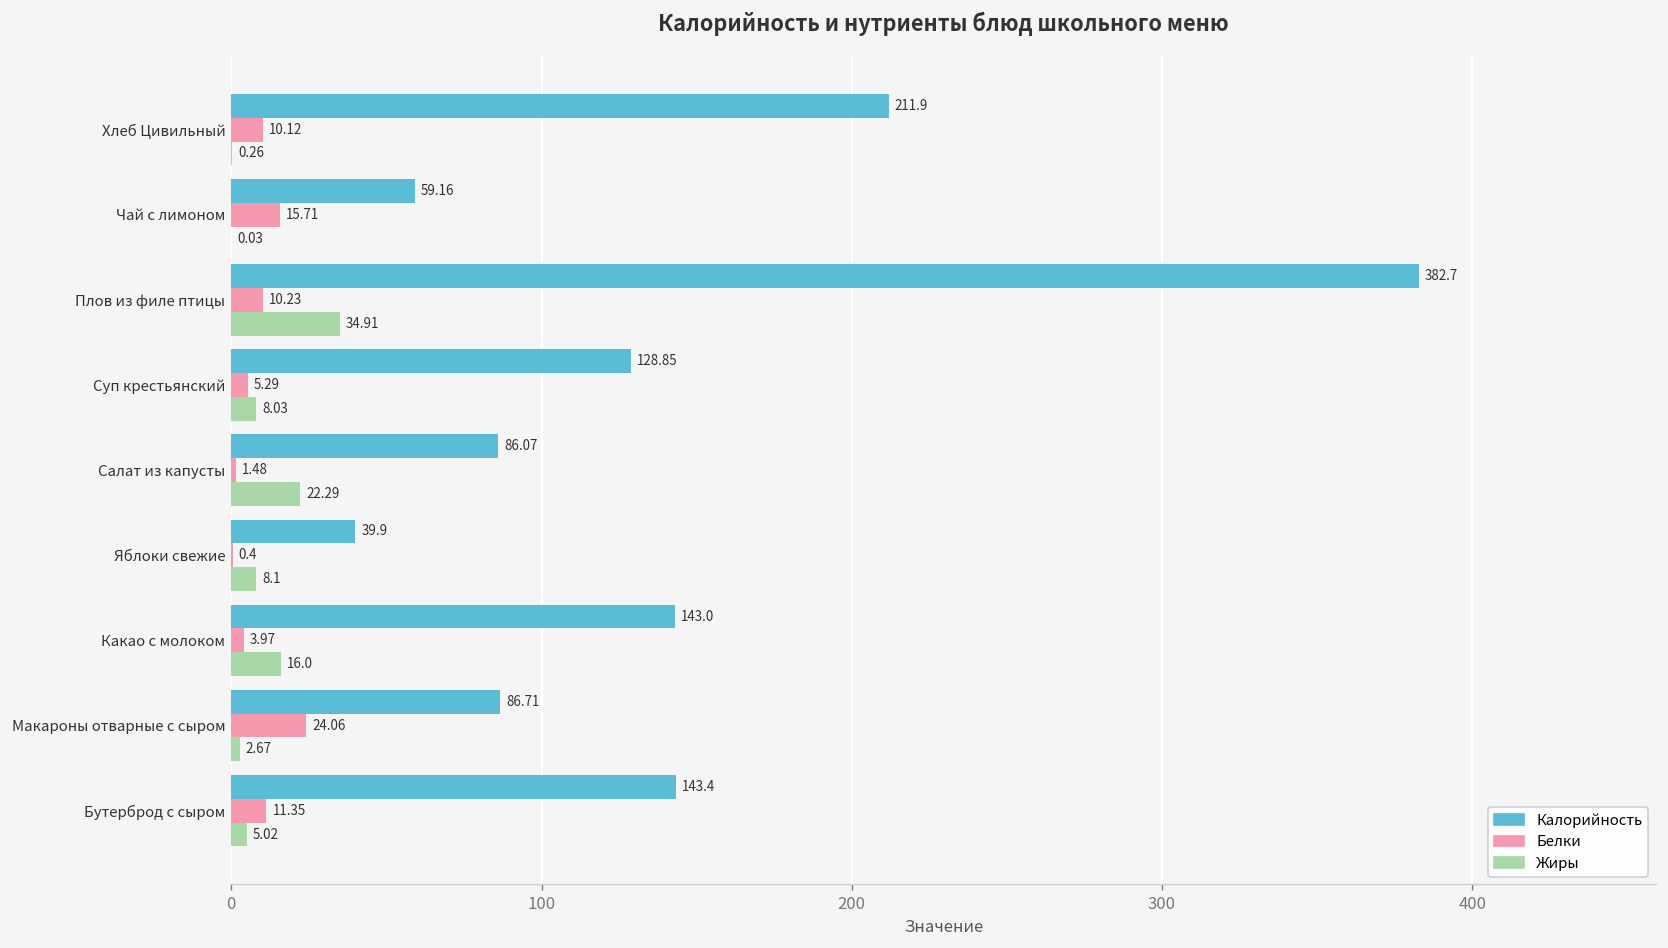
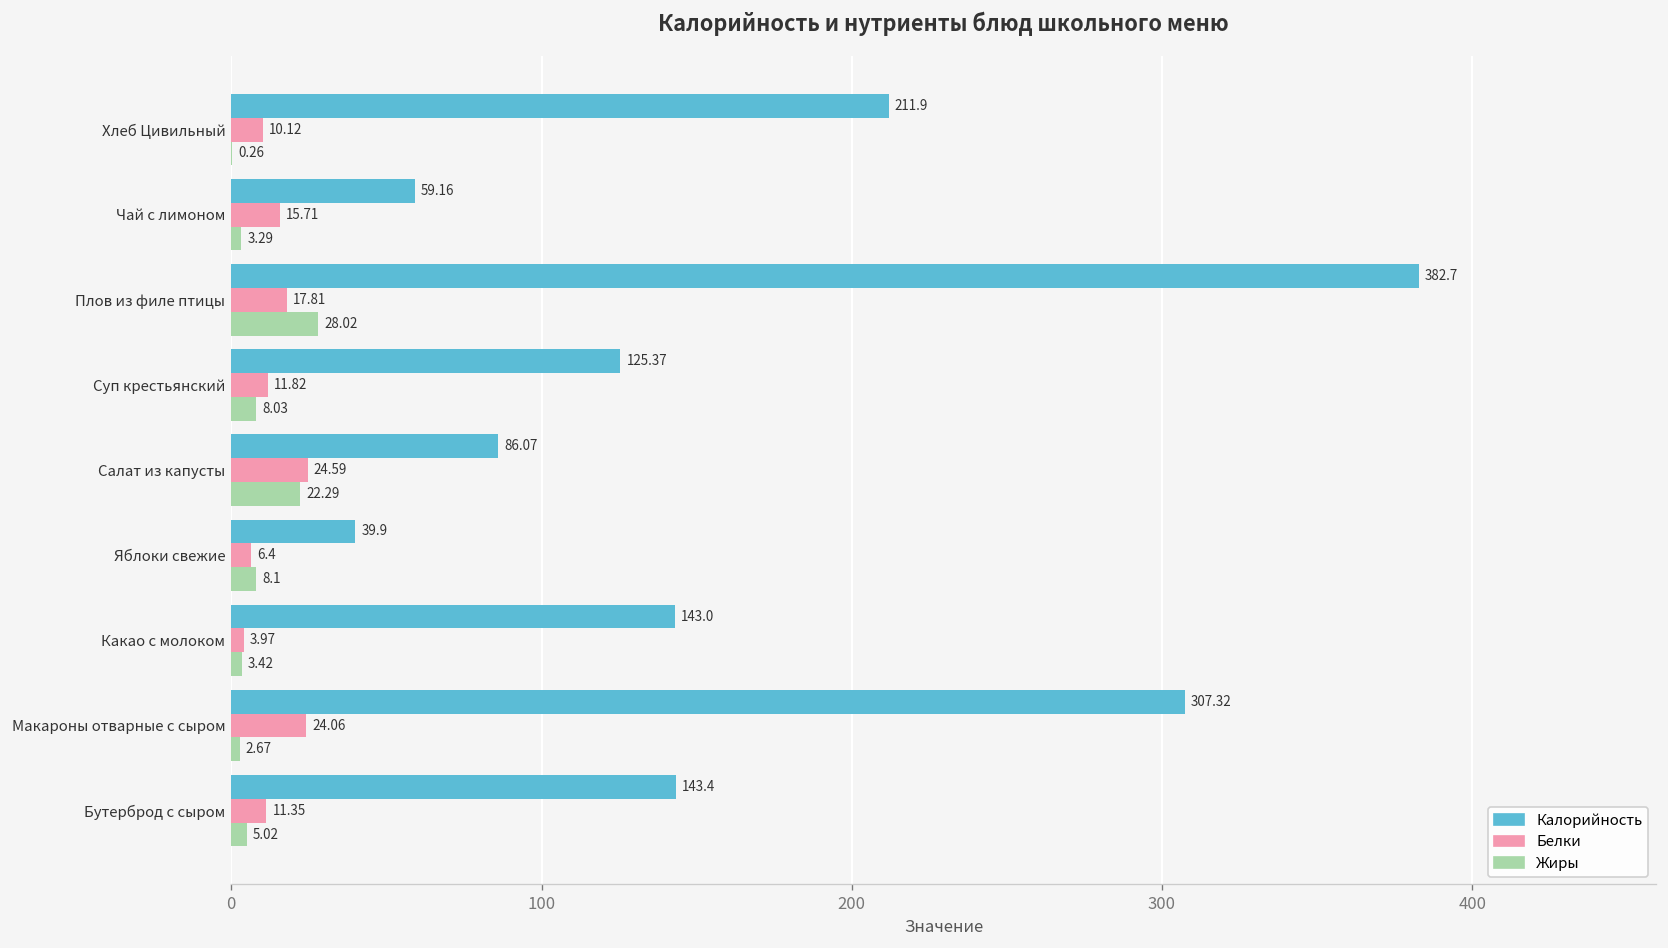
  {
    "Калорийность": {
      "Хлеб Цивильный": 211.9,
      "Чай с лимоном": 59.16,
      "Плов из филе птицы": 382.7,
-     "Суп крестьянский": 128.85,
+     "Суп крестьянский": 125.37,
      "Салат из капусты": 86.07,
      "Яблоки свежие": 39.9,
      "Какао с молоком": 143.0,
-     "Макароны отварные с сыром": 86.71,
+     "Макароны отварные с сыром": 307.32,
      "Бутерброд с сыром": 143.4
    },
    "Белки": {
      "Хлеб Цивильный": 10.12,
      "Чай с лимоном": 15.71,
-     "Плов из филе птицы": 10.23,
-     "Суп крестьянский": 5.29,
-     "Салат из капусты": 1.48,
-     "Яблоки свежие": 0.4,
+     "Плов из филе птицы": 17.81,
+     "Суп крестьянский": 11.82,
+     "Салат из капусты": 24.59,
+     "Яблоки свежие": 6.4,
      "Какао с молоком": 3.97,
      "Макароны отварные с сыром": 24.06,
      "Бутерброд с сыром": 11.35
    },
    "Жиры": {
      "Хлеб Цивильный": 0.26,
-     "Чай с лимоном": 0.03,
-     "Плов из филе птицы": 34.91,
+     "Чай с лимоном": 3.29,
+     "Плов из филе птицы": 28.02,
      "Суп крестьянский": 8.03,
      "Салат из капусты": 22.29,
      "Яблоки свежие": 8.1,
-     "Какао с молоком": 16.0,
+     "Какао с молоком": 3.42,
      "Макароны отварные с сыром": 2.67,
      "Бутерброд с сыром": 5.02
    }
  }
